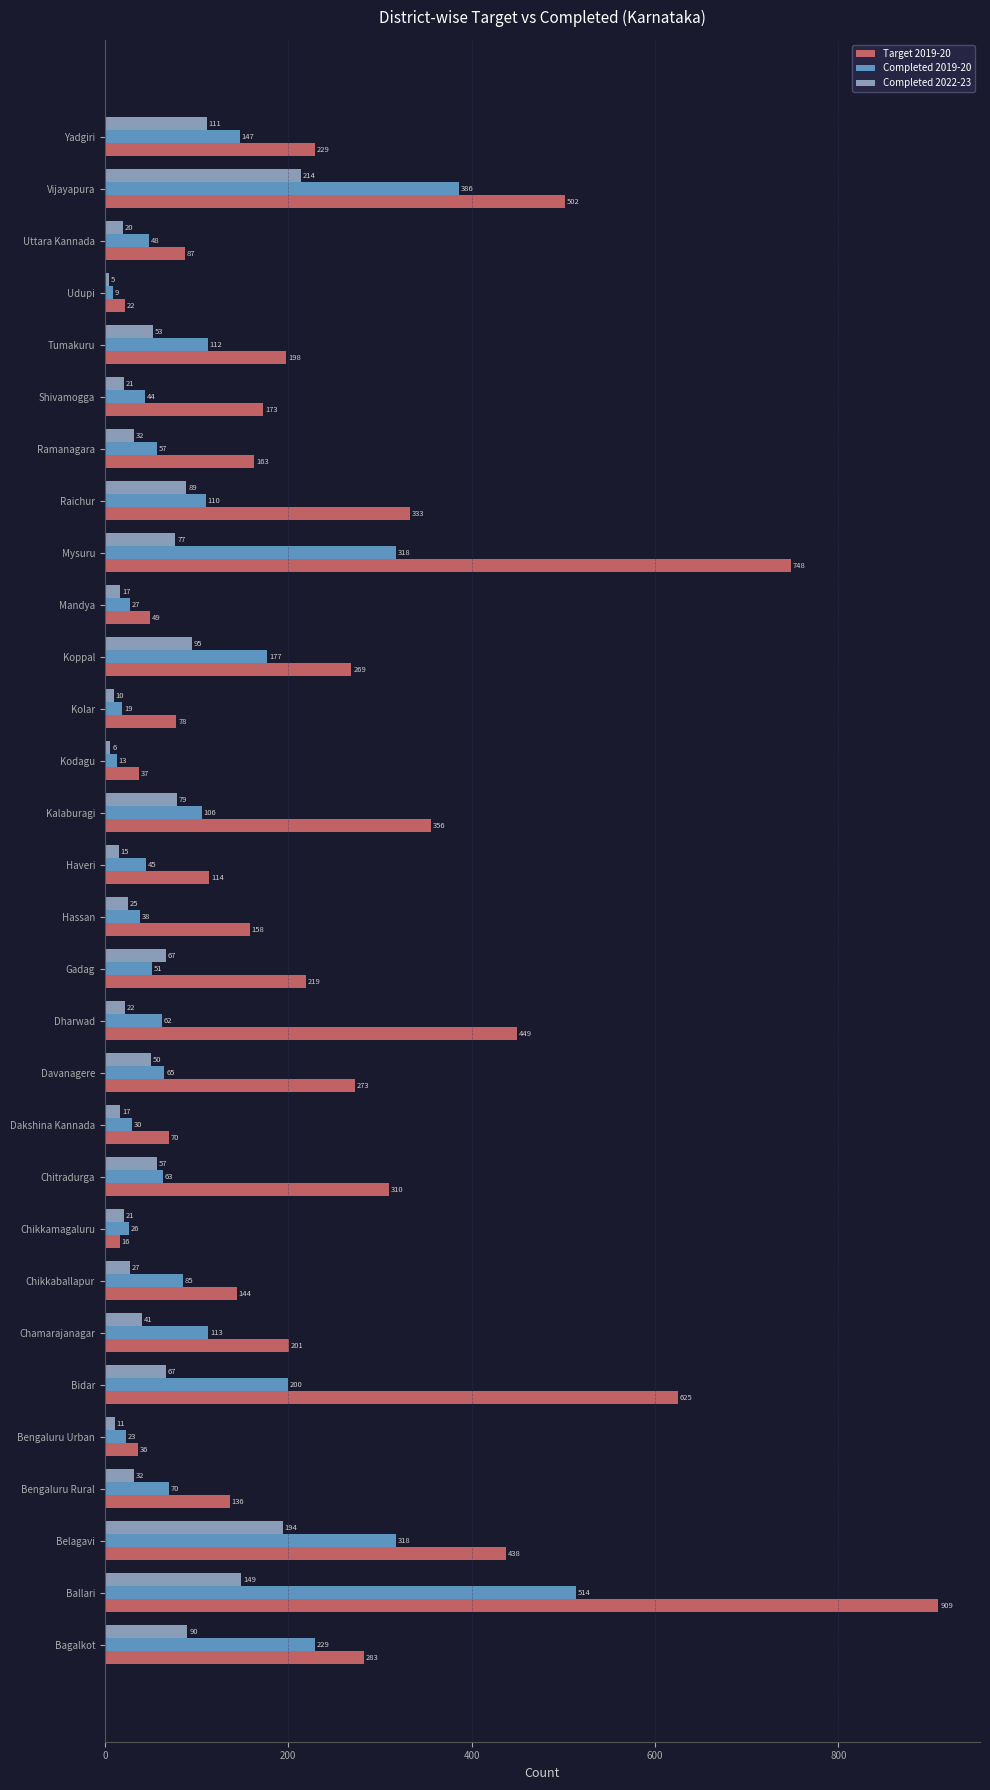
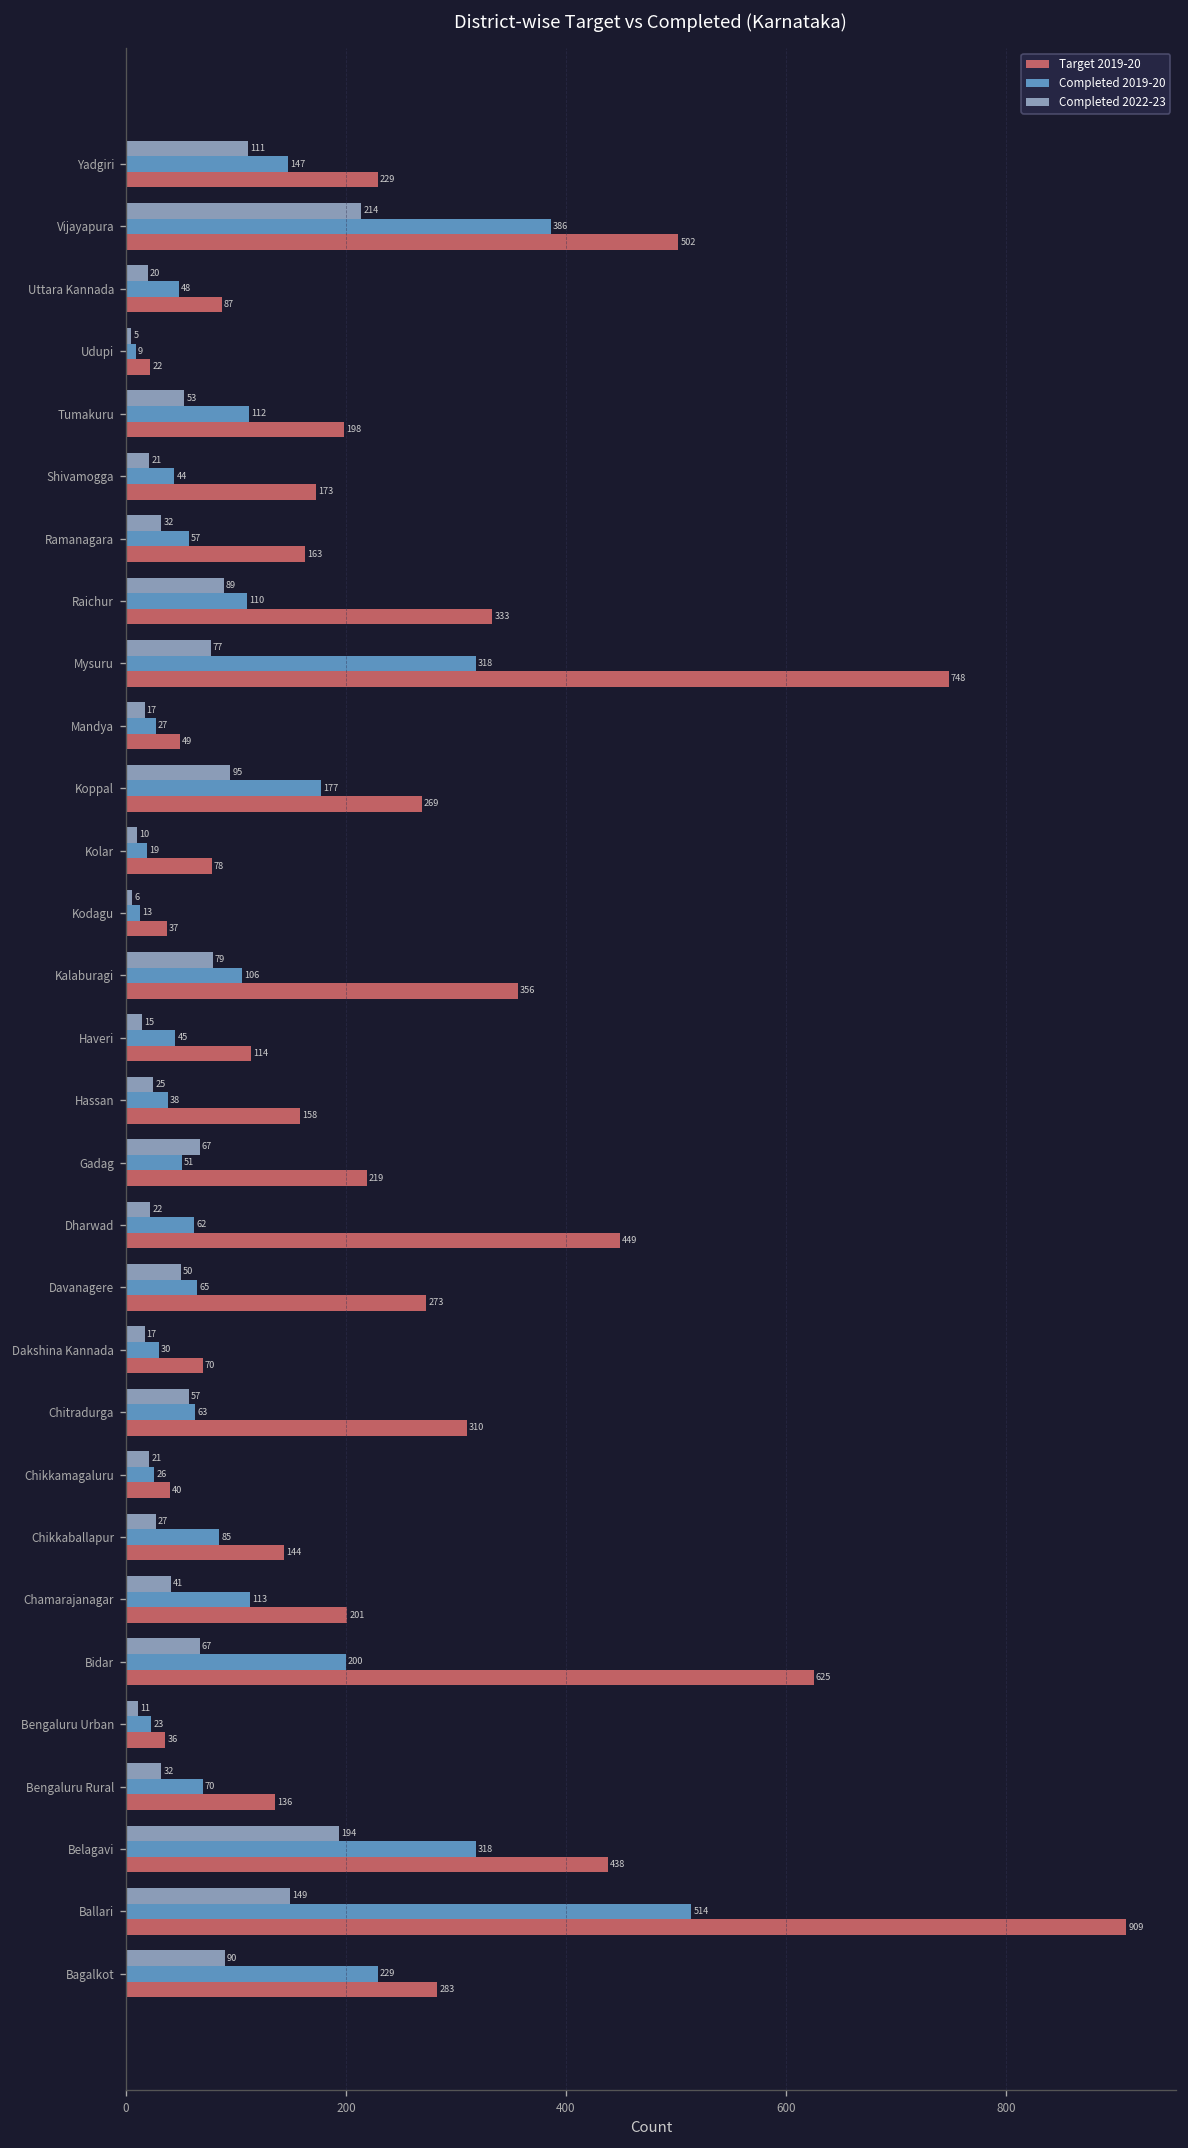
  {
    "Target 2019-20": {
      "Yadgiri": 229,
      "Vijayapura": 502,
      "Uttara Kannada": 87,
      "Udupi": 22,
      "Tumakuru": 198,
      "Shivamogga": 173,
      "Ramanagara": 163,
      "Raichur": 333,
      "Mysuru": 748,
      "Mandya": 49,
      "Koppal": 269,
      "Kolar": 78,
      "Kodagu": 37,
      "Kalaburagi": 356,
      "Haveri": 114,
      "Hassan": 158,
      "Gadag": 219,
      "Dharwad": 449,
      "Davanagere": 273,
      "Dakshina Kannada": 70,
      "Chitradurga": 310,
-     "Chikkamagaluru": 16,
+     "Chikkamagaluru": 40,
      "Chikkaballapur": 144,
      "Chamarajanagar": 201,
      "Bidar": 625,
      "Bengaluru Urban": 36,
      "Bengaluru Rural": 136,
      "Belagavi": 438,
      "Ballari": 909,
      "Bagalkot": 283
    }
  }
